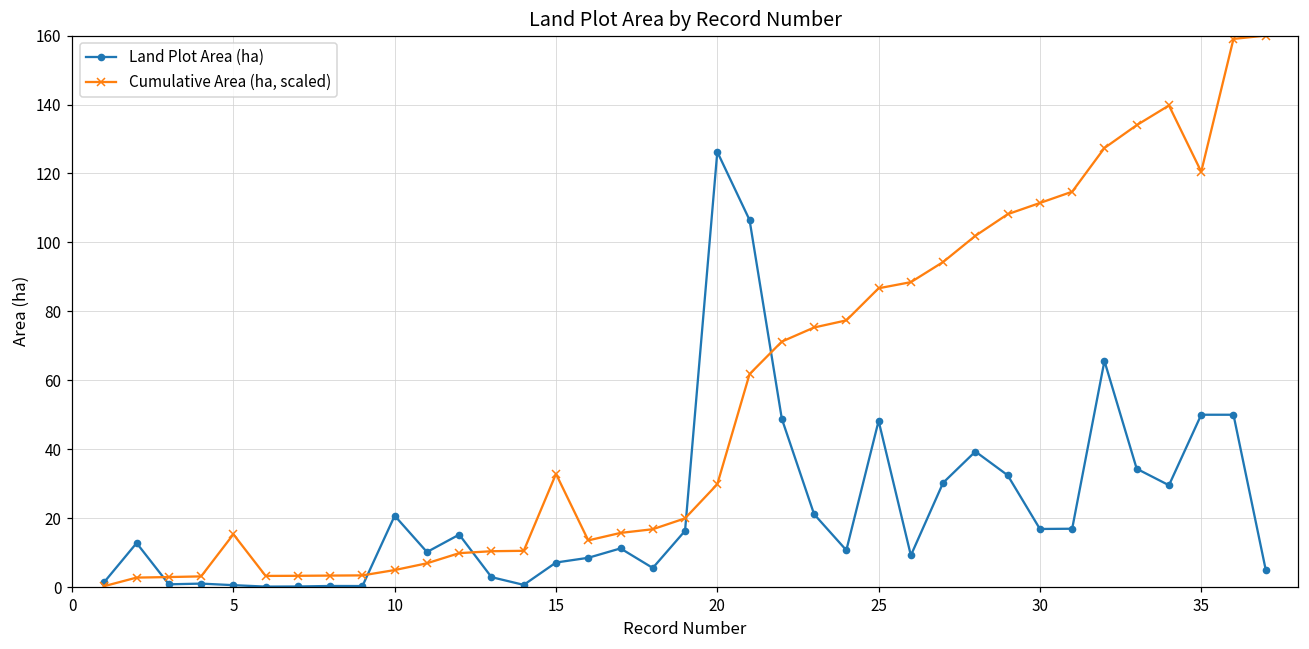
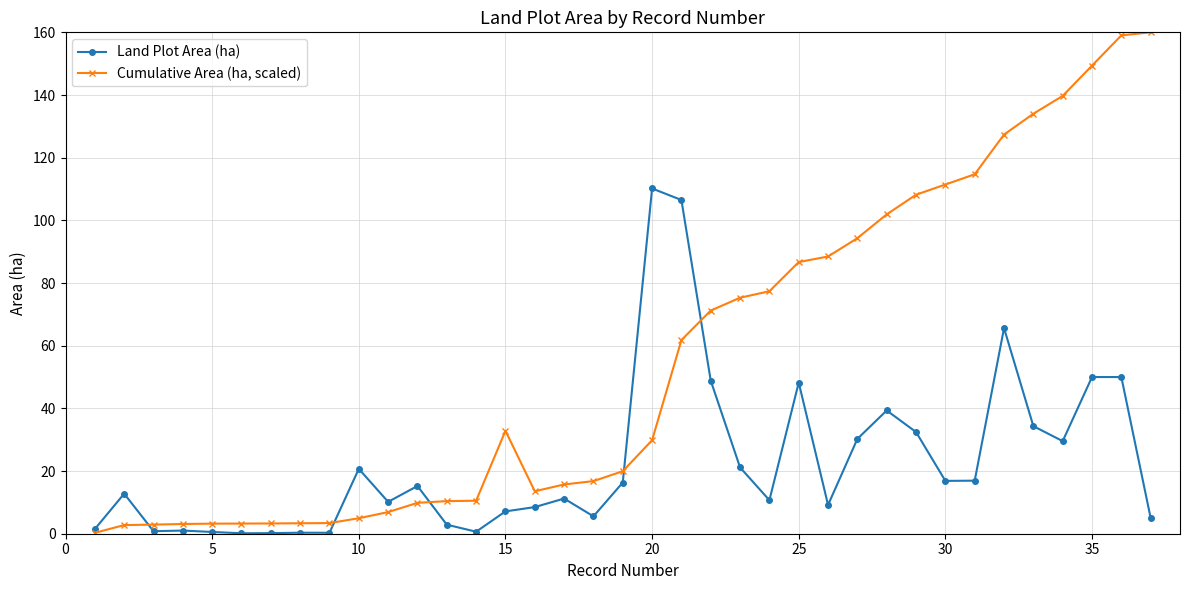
  {
    "Land Plot Area (ha)": {
      "5": 1,
      "10": 21,
      "15": 7,
-     "20": 126,
+     "20": 110,
      "25": 48,
      "30": 17,
      "35": 50
    },
    "Cumulative Area (ha, scaled)": {
-     "5": 15,
+     "5": 3,
      "10": 5,
      "15": 33,
      "20": 30,
      "25": 87,
      "30": 111,
-     "35": 121
+     "35": 149
    }
  }
